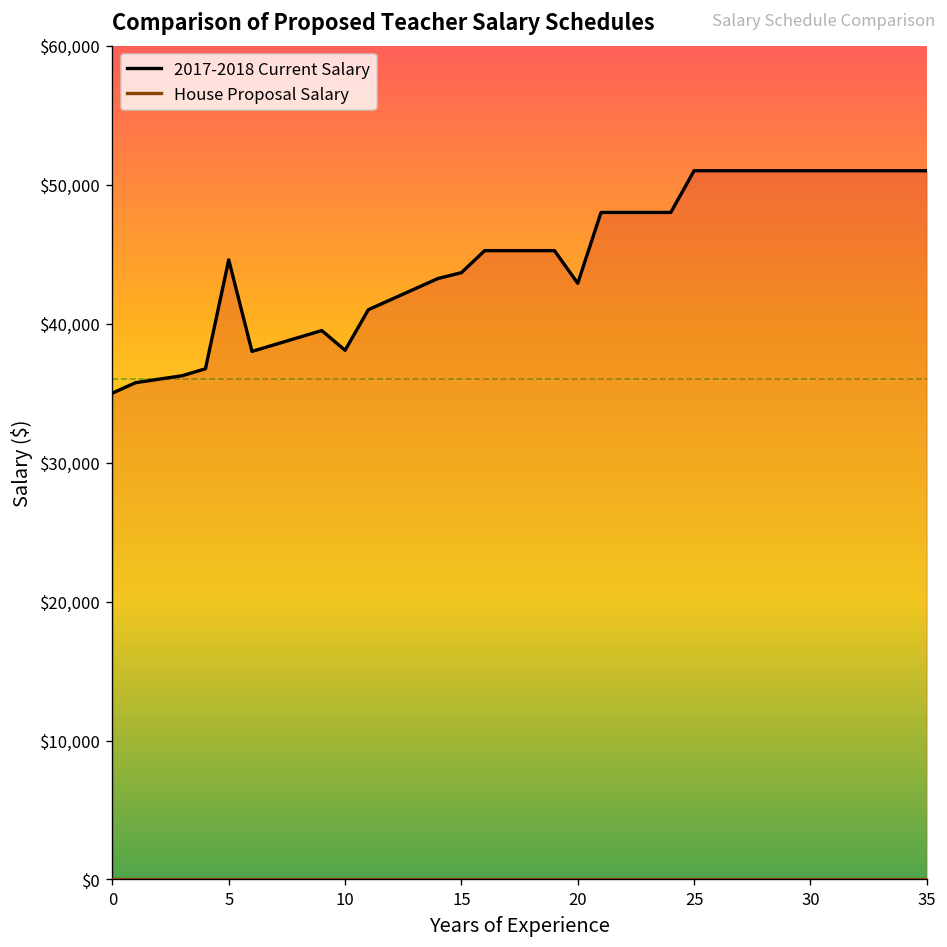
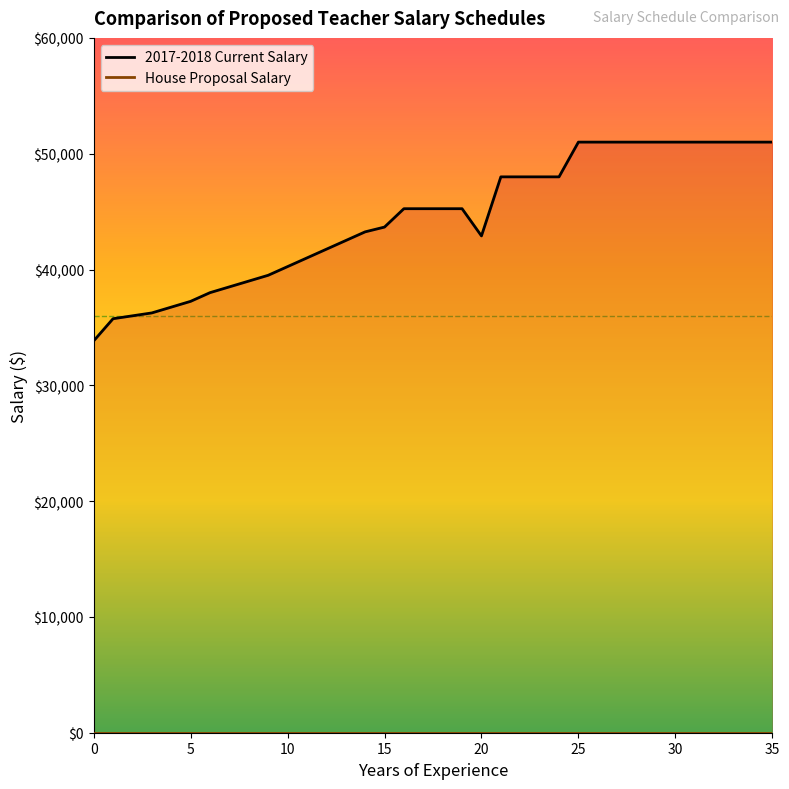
  {
    "2017-2018 Current Salary": {
-     "0": "$35,000",
-     "5": "$44,600",
-     "10": "$38,100",
+     "0": "$33,800",
+     "5": "$37,300",
+     "10": "$40,300",
      "15": "$43,700",
      "20": "$42,900",
      "25": "$51,000",
      "30": "$51,000",
      "35": "$51,000"
    },
    "House Proposal Salary": {
      "0": "$0",
      "5": "$0",
      "10": "$0",
      "15": "$0",
      "20": "$0",
      "25": "$0",
      "30": "$0",
      "35": "$0"
    }
  }
